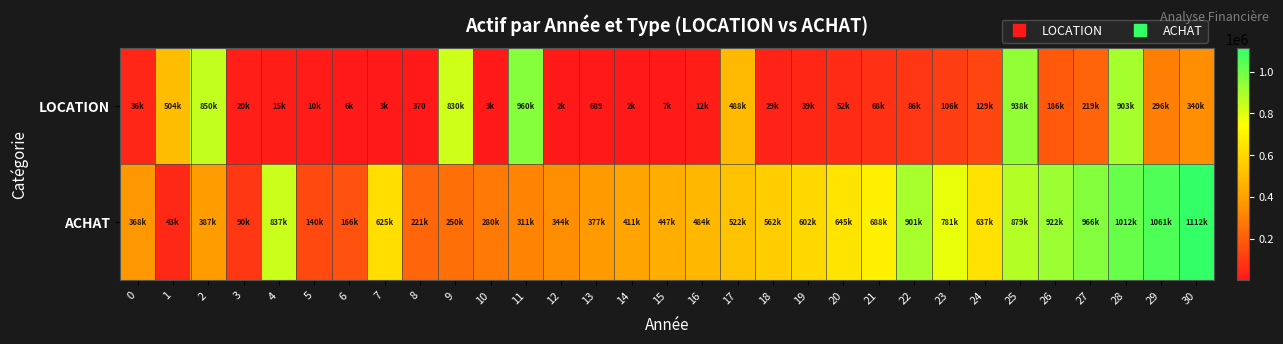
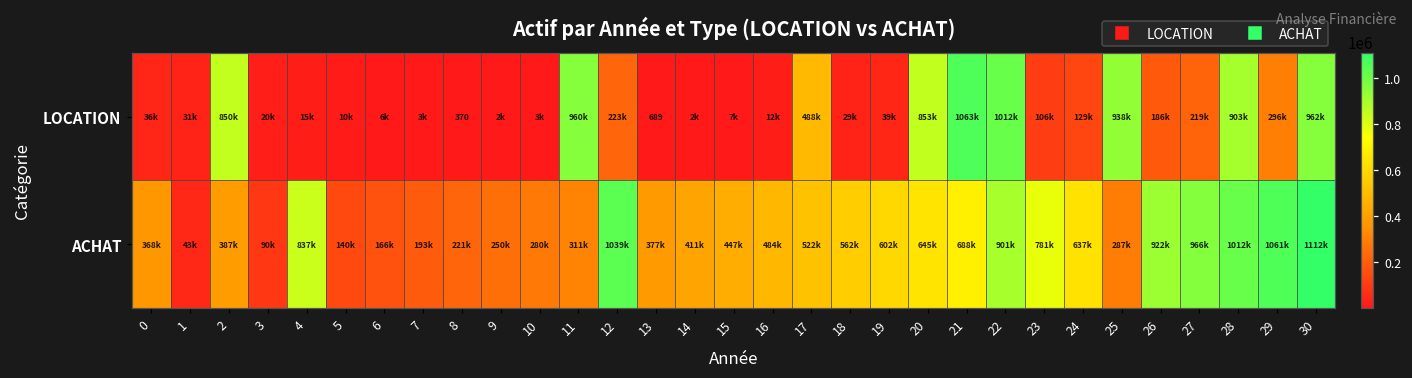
  {
    "LOCATION": {
      "0": "36k",
-     "1": "504k",
+     "1": "31k",
      "2": "850k",
      "3": "20k",
      "4": "15k",
      "5": "10k",
      "6": "6k",
      "7": "3k",
      "8": "370",
-     "9": "830k",
+     "9": "2k",
      "10": "3k",
      "11": "960k",
-     "12": "2k",
+     "12": "223k",
      "13": "689",
      "14": "2k",
      "15": "7k",
      "16": "12k",
      "17": "488k",
      "18": "29k",
      "19": "39k",
-     "20": "52k",
-     "21": "68k",
-     "22": "86k",
+     "20": "853k",
+     "21": "1063k",
+     "22": "1012k",
      "23": "106k",
      "24": "129k",
      "25": "938k",
      "26": "186k",
      "27": "219k",
      "28": "903k",
      "29": "296k",
-     "30": "340k"
+     "30": "962k"
    },
    "ACHAT": {
      "0": "368k",
      "1": "43k",
      "2": "387k",
      "3": "90k",
      "4": "837k",
      "5": "140k",
      "6": "166k",
-     "7": "625k",
+     "7": "193k",
      "8": "221k",
      "9": "250k",
      "10": "280k",
      "11": "311k",
-     "12": "344k",
+     "12": "1039k",
      "13": "377k",
      "14": "411k",
      "15": "447k",
      "16": "484k",
      "17": "522k",
      "18": "562k",
      "19": "602k",
      "20": "645k",
      "21": "688k",
      "22": "901k",
      "23": "781k",
      "24": "637k",
-     "25": "879k",
+     "25": "287k",
      "26": "922k",
      "27": "966k",
      "28": "1012k",
      "29": "1061k",
      "30": "1112k"
    }
  }
